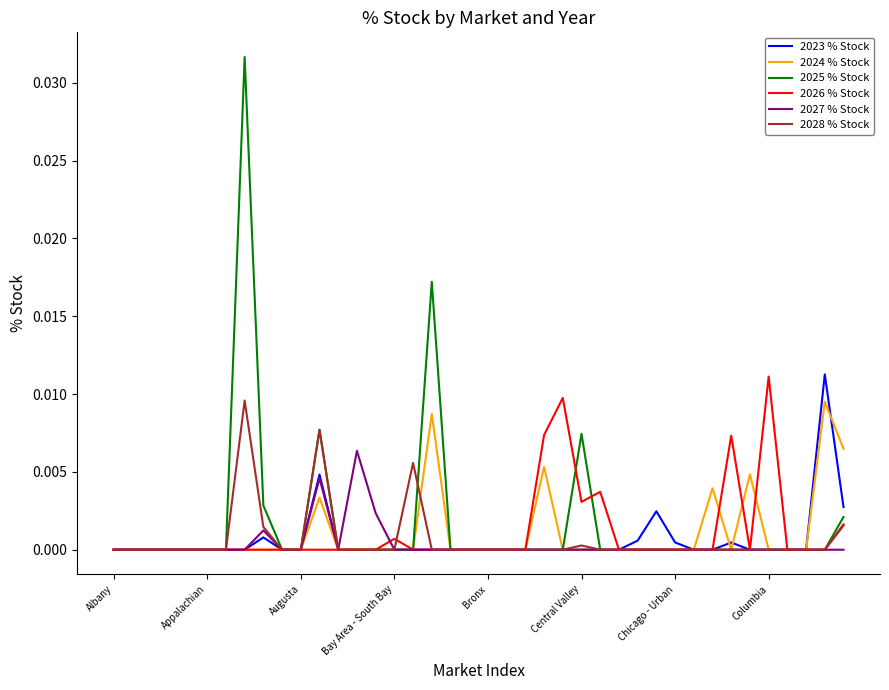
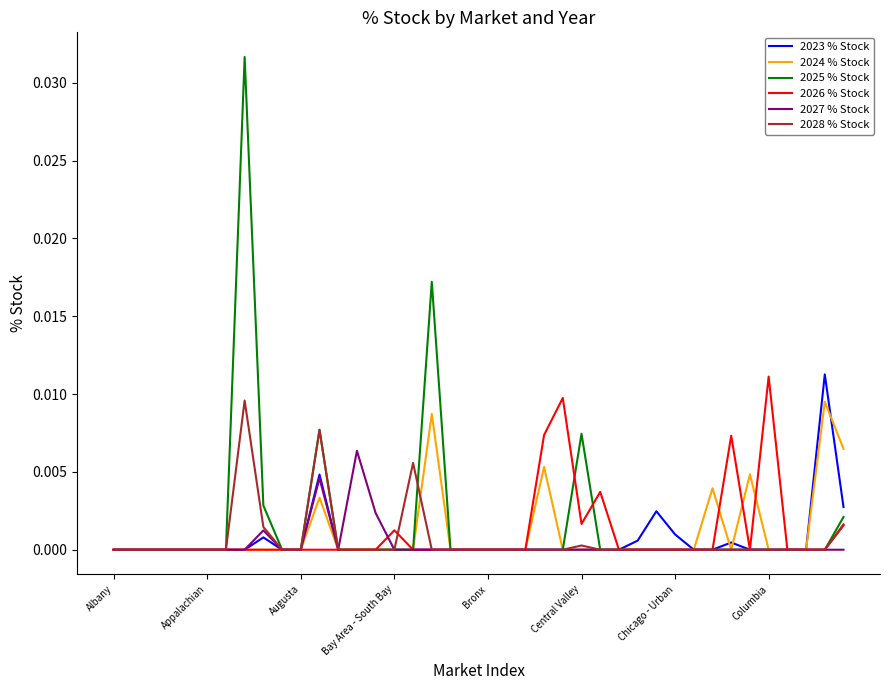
  {
    "2023 % Stock": {
-     "Chicago - Urban": 0.0005
+     "Chicago - Urban": 0.0010
    },
    "2025 % Stock": {
      "Central Valley": 0.0074
    },
    "2026 % Stock": {
-     "Bay Area - South Bay": 0.0007,
-     "Central Valley": 0.0031,
+     "Bay Area - South Bay": 0.0012,
+     "Central Valley": 0.0017,
      "Columbia": 0.0111
    },
    "2028 % Stock": {
      "Central Valley": 0.0003
    }
  }
